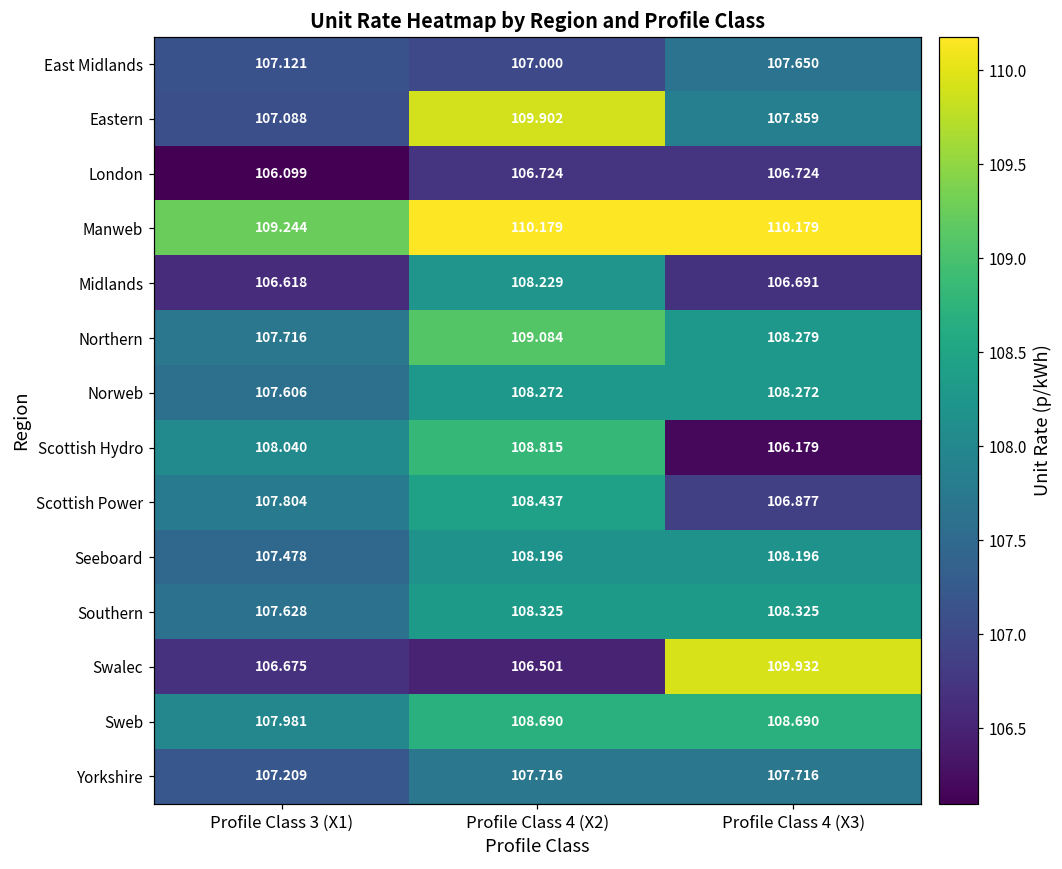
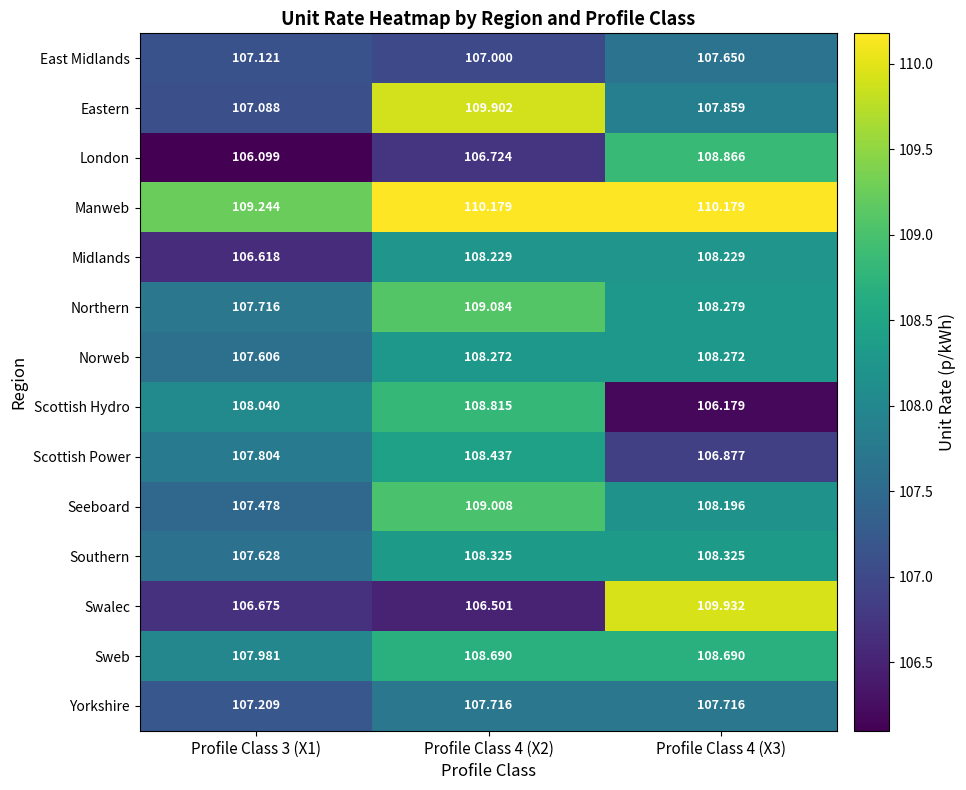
  {
    "East Midlands": {
      "Profile Class 3 (X1)": 107.121,
      "Profile Class 4 (X2)": 107.000,
      "Profile Class 4 (X3)": 107.650
    },
    "Eastern": {
      "Profile Class 3 (X1)": 107.088,
      "Profile Class 4 (X2)": 109.902,
      "Profile Class 4 (X3)": 107.859
    },
    "London": {
      "Profile Class 3 (X1)": 106.099,
      "Profile Class 4 (X2)": 106.724,
-     "Profile Class 4 (X3)": 106.724
+     "Profile Class 4 (X3)": 108.866
    },
    "Manweb": {
      "Profile Class 3 (X1)": 109.244,
      "Profile Class 4 (X2)": 110.179,
      "Profile Class 4 (X3)": 110.179
    },
    "Midlands": {
      "Profile Class 3 (X1)": 106.618,
      "Profile Class 4 (X2)": 108.229,
-     "Profile Class 4 (X3)": 106.691
+     "Profile Class 4 (X3)": 108.229
    },
    "Northern": {
      "Profile Class 3 (X1)": 107.716,
      "Profile Class 4 (X2)": 109.084,
      "Profile Class 4 (X3)": 108.279
    },
    "Norweb": {
      "Profile Class 3 (X1)": 107.606,
      "Profile Class 4 (X2)": 108.272,
      "Profile Class 4 (X3)": 108.272
    },
    "Scottish Hydro": {
      "Profile Class 3 (X1)": 108.040,
      "Profile Class 4 (X2)": 108.815,
      "Profile Class 4 (X3)": 106.179
    },
    "Scottish Power": {
      "Profile Class 3 (X1)": 107.804,
      "Profile Class 4 (X2)": 108.437,
      "Profile Class 4 (X3)": 106.877
    },
    "Seeboard": {
      "Profile Class 3 (X1)": 107.478,
-     "Profile Class 4 (X2)": 108.196,
+     "Profile Class 4 (X2)": 109.008,
      "Profile Class 4 (X3)": 108.196
    },
    "Southern": {
      "Profile Class 3 (X1)": 107.628,
      "Profile Class 4 (X2)": 108.325,
      "Profile Class 4 (X3)": 108.325
    },
    "Swalec": {
      "Profile Class 3 (X1)": 106.675,
      "Profile Class 4 (X2)": 106.501,
      "Profile Class 4 (X3)": 109.932
    },
    "Sweb": {
      "Profile Class 3 (X1)": 107.981,
      "Profile Class 4 (X2)": 108.690,
      "Profile Class 4 (X3)": 108.690
    },
    "Yorkshire": {
      "Profile Class 3 (X1)": 107.209,
      "Profile Class 4 (X2)": 107.716,
      "Profile Class 4 (X3)": 107.716
    }
  }
